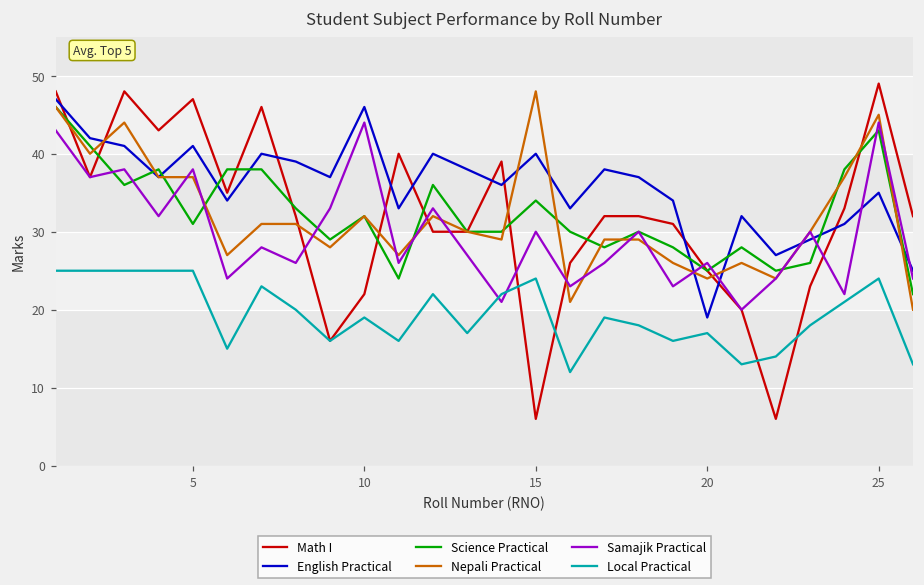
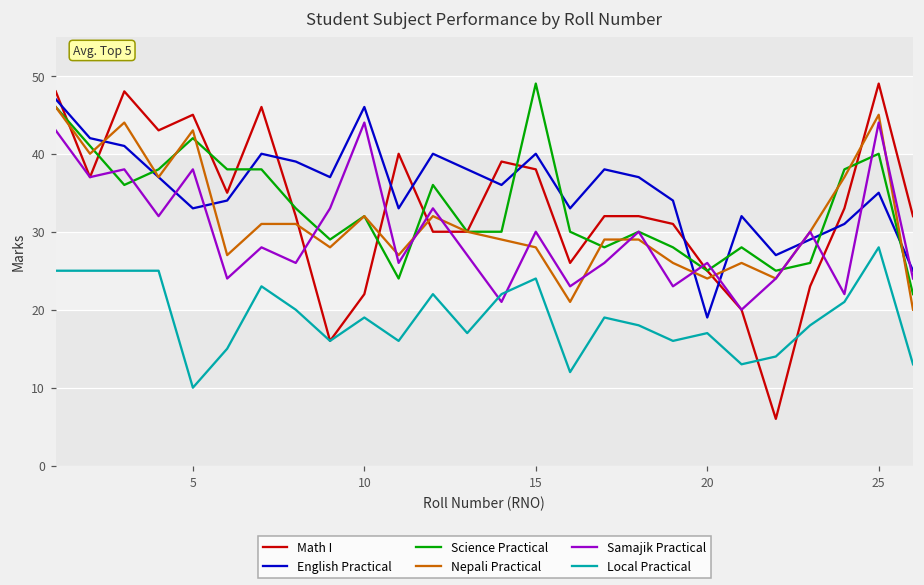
  {
    "Math I": {
-     "5": 47,
+     "5": 45,
      "10": 22,
-     "15": 6,
+     "15": 38,
      "25": 49
    },
    "English Practical": {
-     "5": 41,
+     "5": 33,
      "10": 46,
      "15": 40,
      "20": 19,
      "25": 35
    },
    "Science Practical": {
-     "5": 31,
-     "15": 34,
-     "25": 43
+     "5": 42,
+     "15": 49,
+     "25": 40
    },
    "Nepali Practical": {
-     "5": 37,
-     "15": 48,
+     "5": 43,
+     "15": 28,
      "20": 24,
      "25": 45
    },
    "Samajik Practical": {
      "5": 38,
      "10": 44,
      "15": 30,
      "20": 26,
      "25": 44
    },
    "Local Practical": {
-     "5": 25,
+     "5": 10,
      "10": 19,
      "15": 24,
      "20": 17,
-     "25": 24
+     "25": 28
    }
  }
